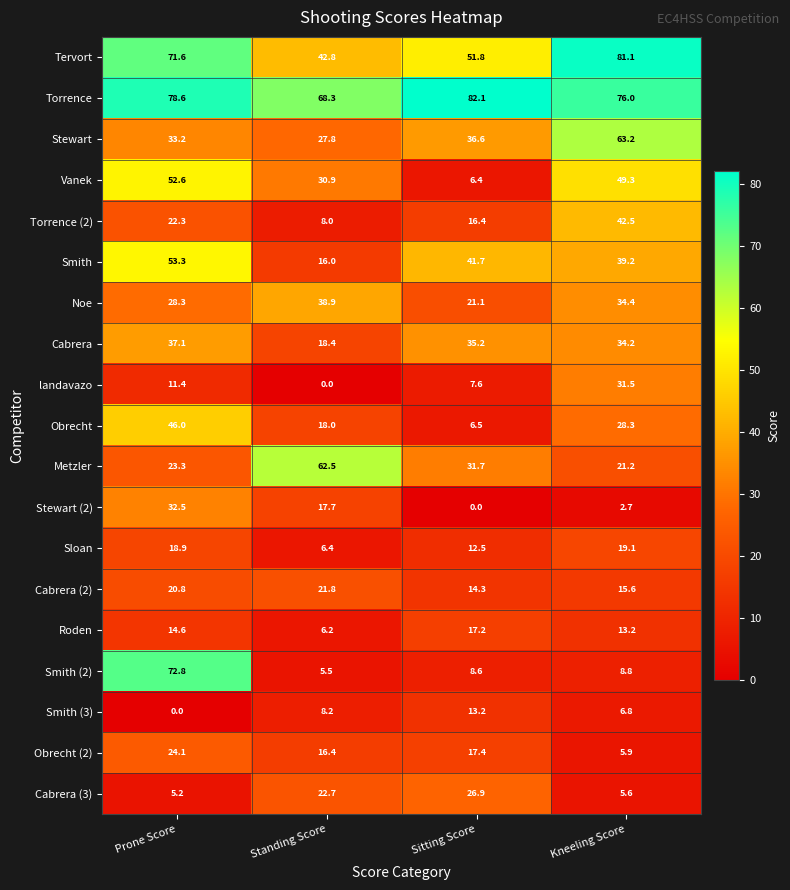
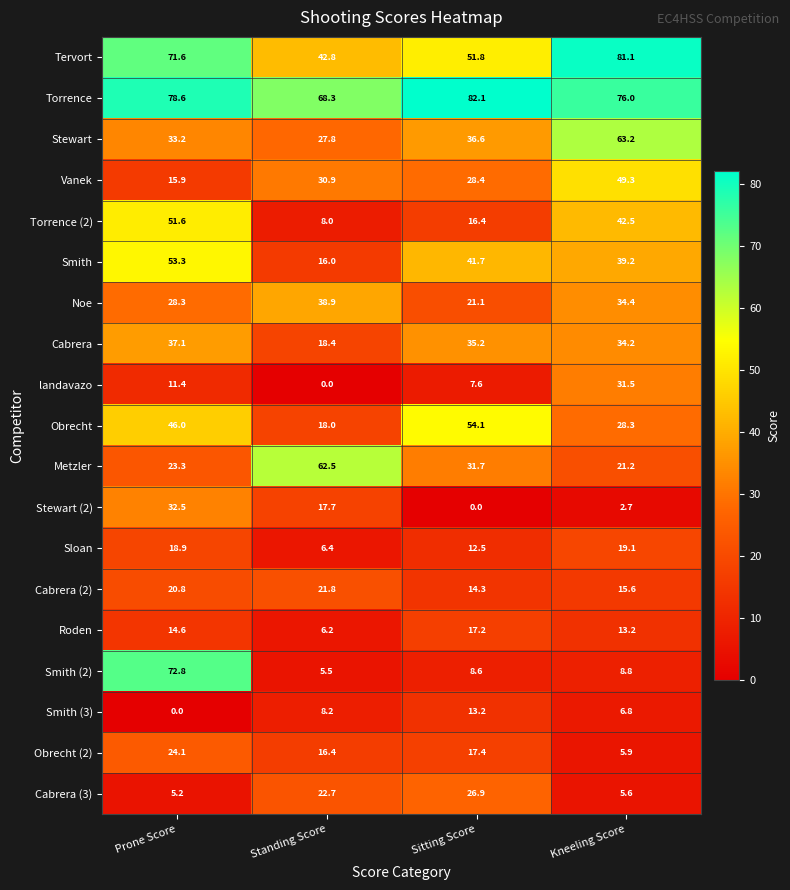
  {
    "Tervort": {
      "Prone Score": 71.6,
      "Standing Score": 42.8,
      "Sitting Score": 51.8,
      "Kneeling Score": 81.1
    },
    "Torrence": {
      "Prone Score": 78.6,
      "Standing Score": 68.3,
      "Sitting Score": 82.1,
      "Kneeling Score": 76.0
    },
    "Stewart": {
      "Prone Score": 33.2,
      "Standing Score": 27.8,
      "Sitting Score": 36.6,
      "Kneeling Score": 63.2
    },
    "Vanek": {
-     "Prone Score": 52.6,
+     "Prone Score": 15.9,
      "Standing Score": 30.9,
-     "Sitting Score": 6.4,
+     "Sitting Score": 28.4,
      "Kneeling Score": 49.3
    },
    "Torrence (2)": {
-     "Prone Score": 22.3,
+     "Prone Score": 51.6,
      "Standing Score": 8.0,
      "Sitting Score": 16.4,
      "Kneeling Score": 42.5
    },
    "Smith": {
      "Prone Score": 53.3,
      "Standing Score": 16.0,
      "Sitting Score": 41.7,
      "Kneeling Score": 39.2
    },
    "Noe": {
      "Prone Score": 28.3,
      "Standing Score": 38.9,
      "Sitting Score": 21.1,
      "Kneeling Score": 34.4
    },
    "Cabrera": {
      "Prone Score": 37.1,
      "Standing Score": 18.4,
      "Sitting Score": 35.2,
      "Kneeling Score": 34.2
    },
    "landavazo": {
      "Prone Score": 11.4,
      "Standing Score": 0.0,
      "Sitting Score": 7.6,
      "Kneeling Score": 31.5
    },
    "Obrecht": {
      "Prone Score": 46.0,
      "Standing Score": 18.0,
-     "Sitting Score": 6.5,
+     "Sitting Score": 54.1,
      "Kneeling Score": 28.3
    },
    "Metzler": {
      "Prone Score": 23.3,
      "Standing Score": 62.5,
      "Sitting Score": 31.7,
      "Kneeling Score": 21.2
    },
    "Stewart (2)": {
      "Prone Score": 32.5,
      "Standing Score": 17.7,
      "Sitting Score": 0.0,
      "Kneeling Score": 2.7
    },
    "Sloan": {
      "Prone Score": 18.9,
      "Standing Score": 6.4,
      "Sitting Score": 12.5,
      "Kneeling Score": 19.1
    },
    "Cabrera (2)": {
      "Prone Score": 20.8,
      "Standing Score": 21.8,
      "Sitting Score": 14.3,
      "Kneeling Score": 15.6
    },
    "Roden": {
      "Prone Score": 14.6,
      "Standing Score": 6.2,
      "Sitting Score": 17.2,
      "Kneeling Score": 13.2
    },
    "Smith (2)": {
      "Prone Score": 72.8,
      "Standing Score": 5.5,
      "Sitting Score": 8.6,
      "Kneeling Score": 8.8
    },
    "Smith (3)": {
      "Prone Score": 0.0,
      "Standing Score": 8.2,
      "Sitting Score": 13.2,
      "Kneeling Score": 6.8
    },
    "Obrecht (2)": {
      "Prone Score": 24.1,
      "Standing Score": 16.4,
      "Sitting Score": 17.4,
      "Kneeling Score": 5.9
    },
    "Cabrera (3)": {
      "Prone Score": 5.2,
      "Standing Score": 22.7,
      "Sitting Score": 26.9,
      "Kneeling Score": 5.6
    }
  }
